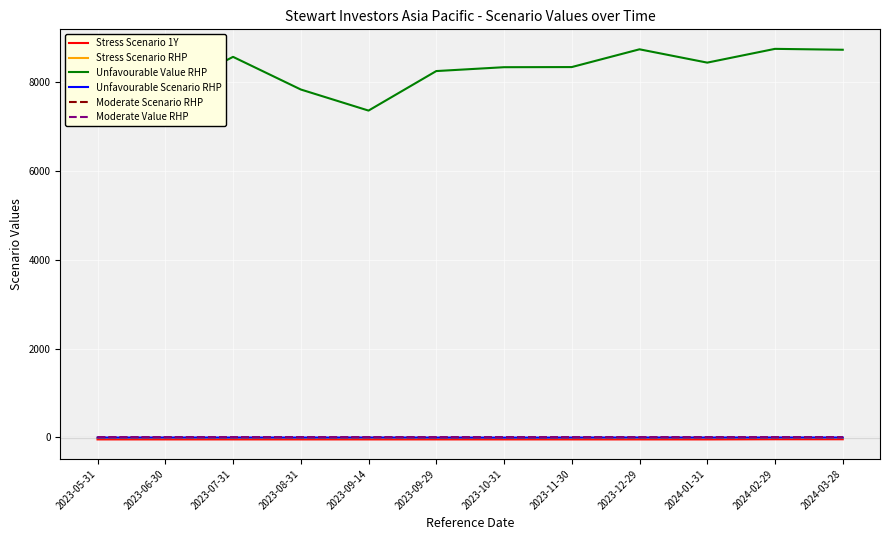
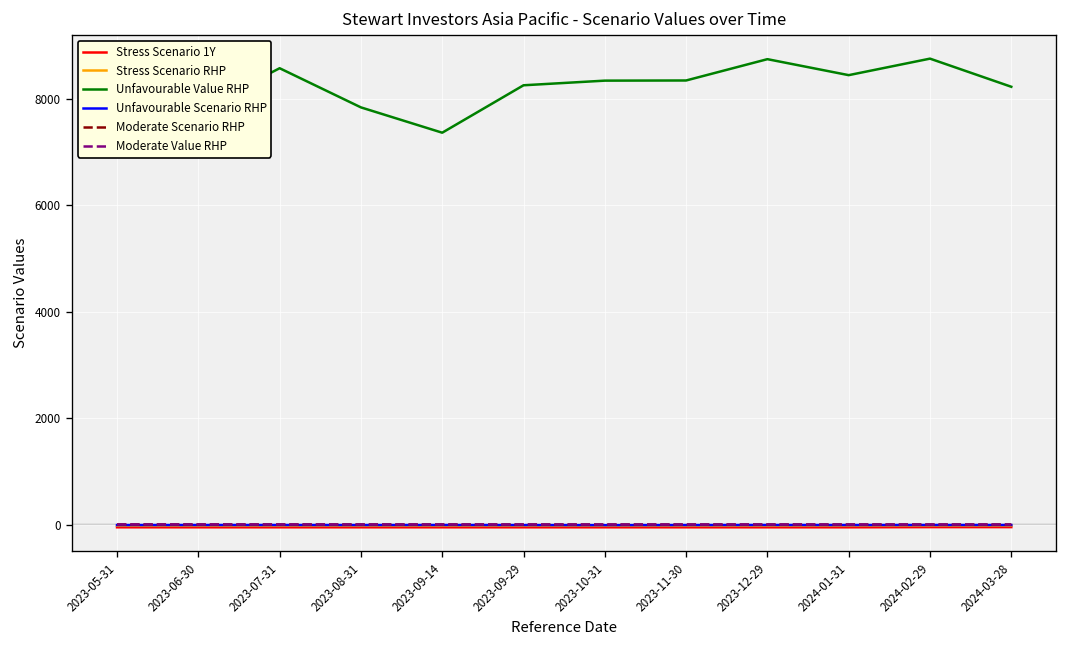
  {
    "Unfavourable Value RHP": {
      "2023-07-31": 8600,
      "2023-08-31": 7800,
      "2023-09-14": 7400,
      "2023-09-29": 8300,
      "2023-10-31": 8300,
      "2023-11-30": 8300,
      "2023-12-29": 8700,
      "2024-01-31": 8400,
      "2024-02-29": 8800,
-     "2024-03-28": 8700
+     "2024-03-28": 8200
    }
  }
